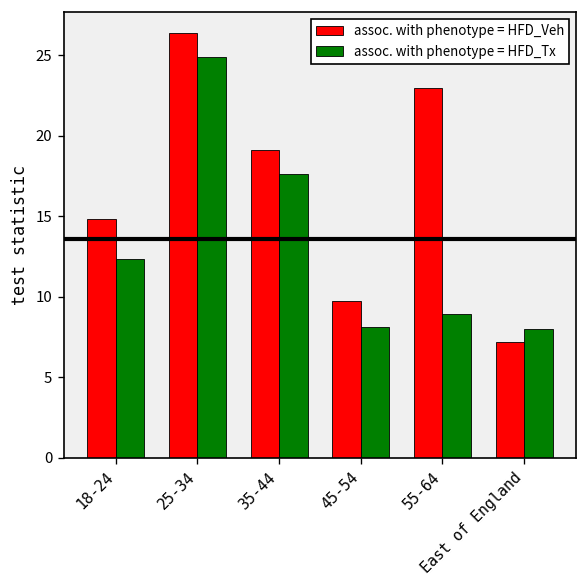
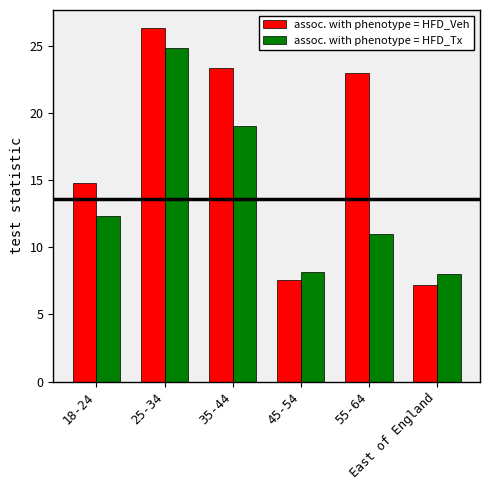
  {
    "assoc. with phenotype = HFD_Veh": {
      "18-24": 14.8,
      "25-34": 26.4,
-     "35-44": 19.1,
-     "45-54": 9.7,
+     "35-44": 23.4,
+     "45-54": 7.6,
      "55-64": 23.0,
      "East of England": 7.2
    },
    "assoc. with phenotype = HFD_Tx": {
      "18-24": 12.4,
      "25-34": 24.9,
-     "35-44": 17.6,
+     "35-44": 19.1,
      "45-54": 8.1,
-     "55-64": 9.0,
+     "55-64": 11.0,
      "East of England": 8.0
    }
  }
